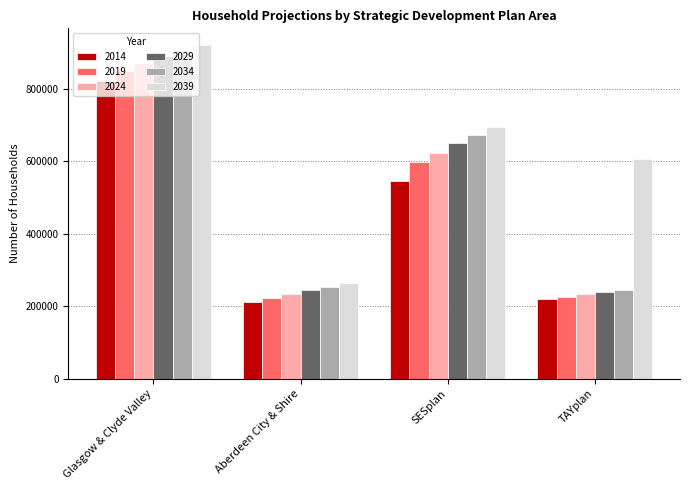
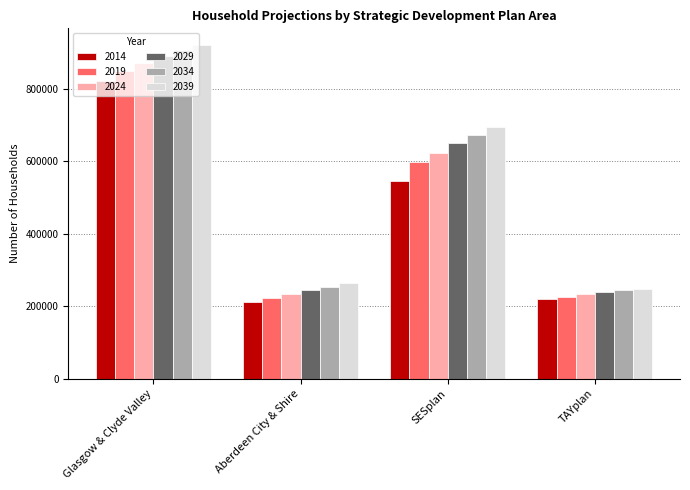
  {
    "2014": {
      "Aberdeen City & Shire": 210000,
      "SESplan": 540000,
      "TAYplan": 220000
    },
    "2019": {
      "Aberdeen City & Shire": 220000,
      "SESplan": 600000,
      "TAYplan": 230000
    },
    "2024": {
      "Aberdeen City & Shire": 230000,
      "SESplan": 620000,
      "TAYplan": 230000
    },
    "2029": {
      "Aberdeen City & Shire": 240000,
      "SESplan": 650000,
      "TAYplan": 240000
    },
    "2034": {
      "Aberdeen City & Shire": 250000,
      "SESplan": 670000,
      "TAYplan": 240000
    },
    "2039": {
      "Glasgow & Clyde Valley": 920000,
      "Aberdeen City & Shire": 260000,
      "SESplan": 690000,
-     "TAYplan": 610000
+     "TAYplan": 250000
    }
  }
